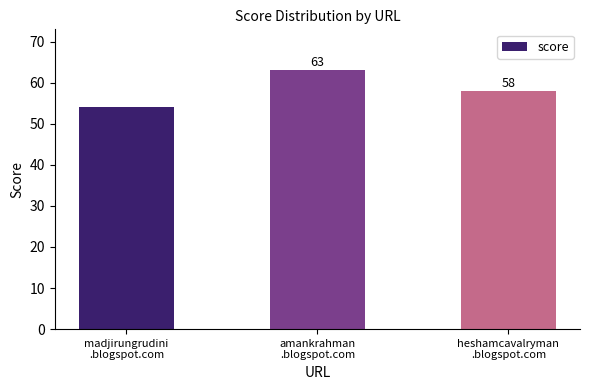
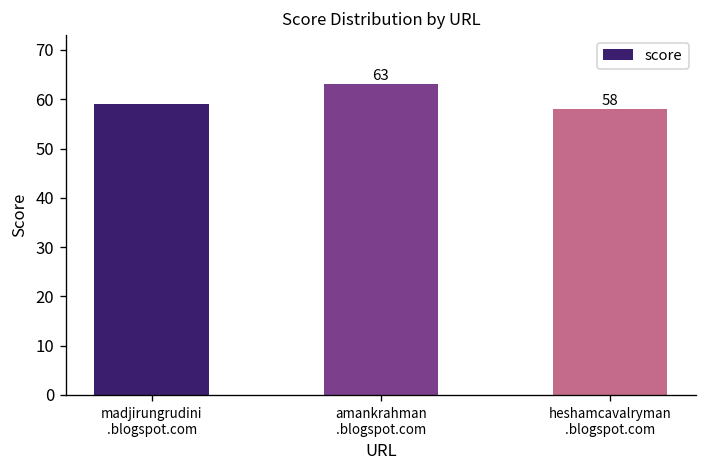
  {
-   "madjirungrudini .blogspot.com": 54
+   "madjirungrudini .blogspot.com": 59
  }
